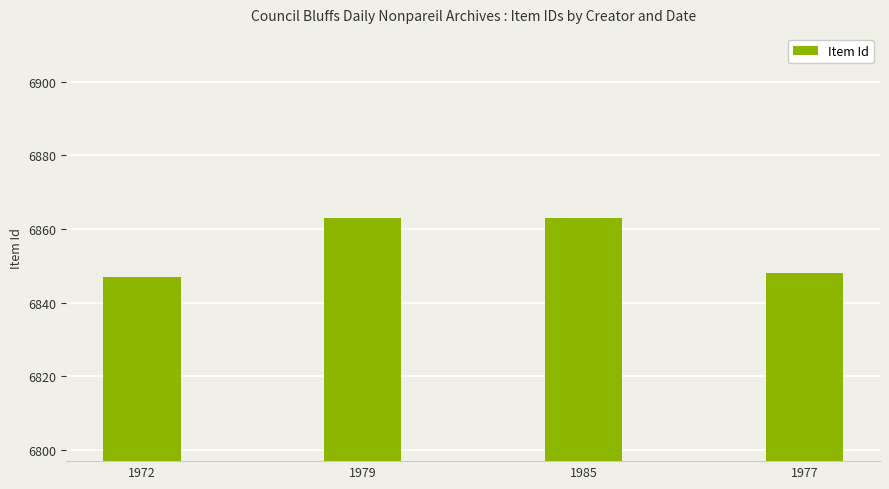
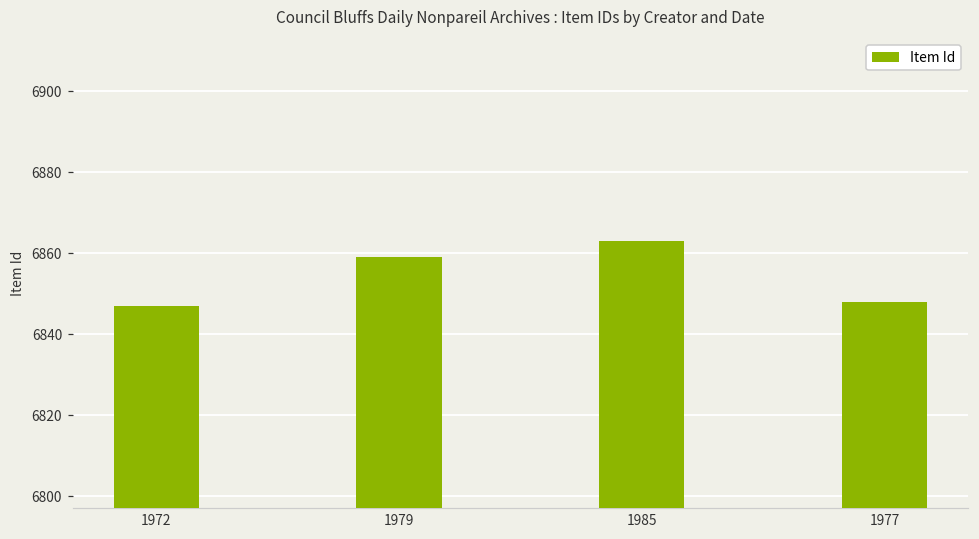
  {
    "1972": 6847,
-   "1979": 6863,
+   "1979": 6859,
    "1985": 6863,
    "1977": 6848
  }
